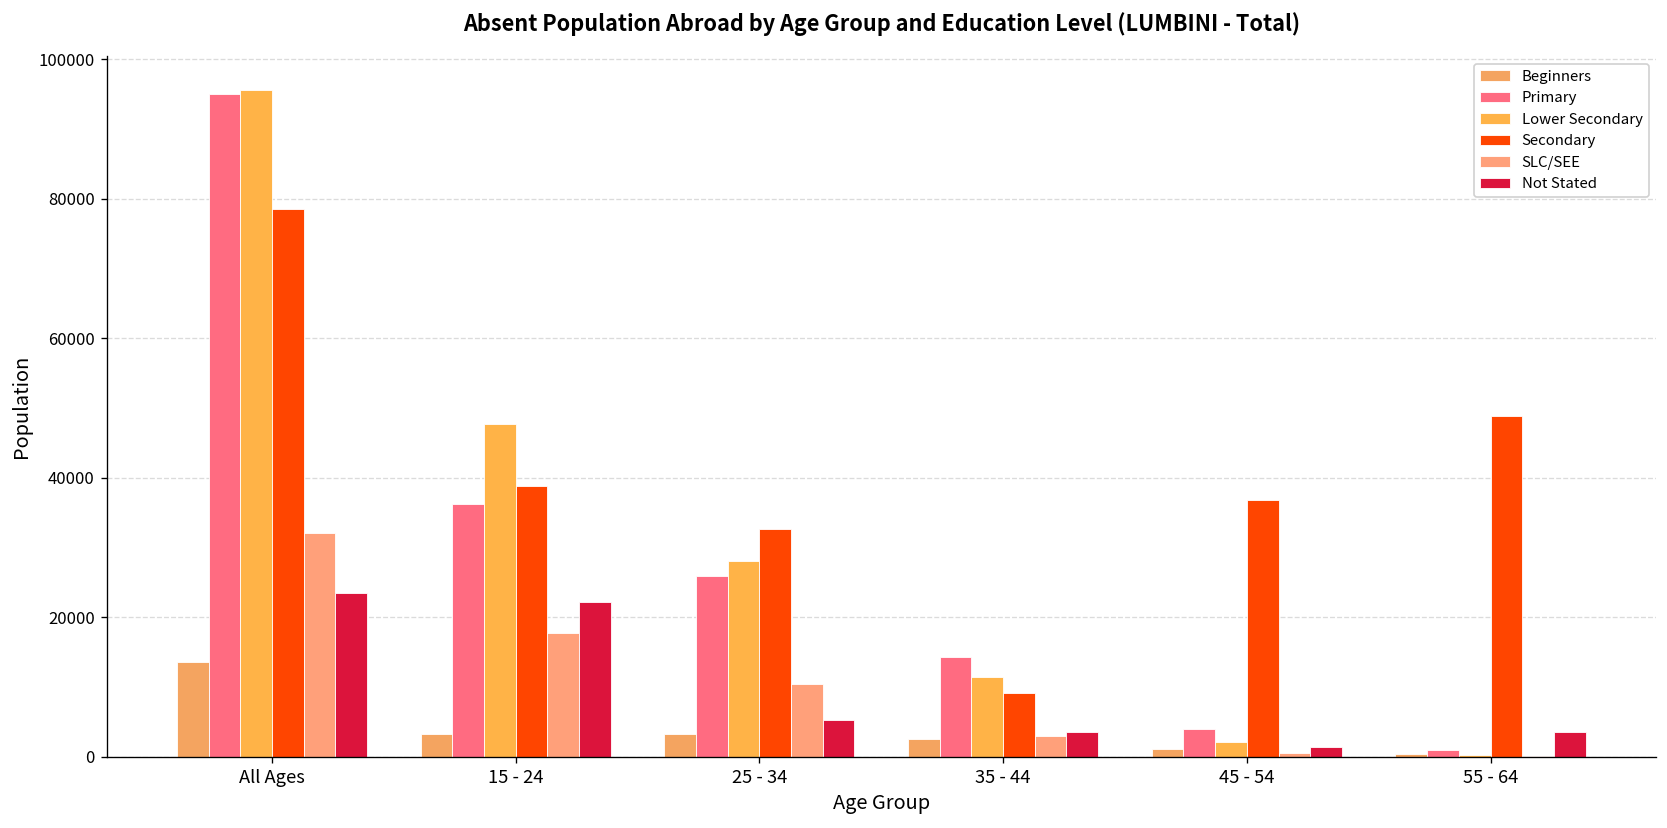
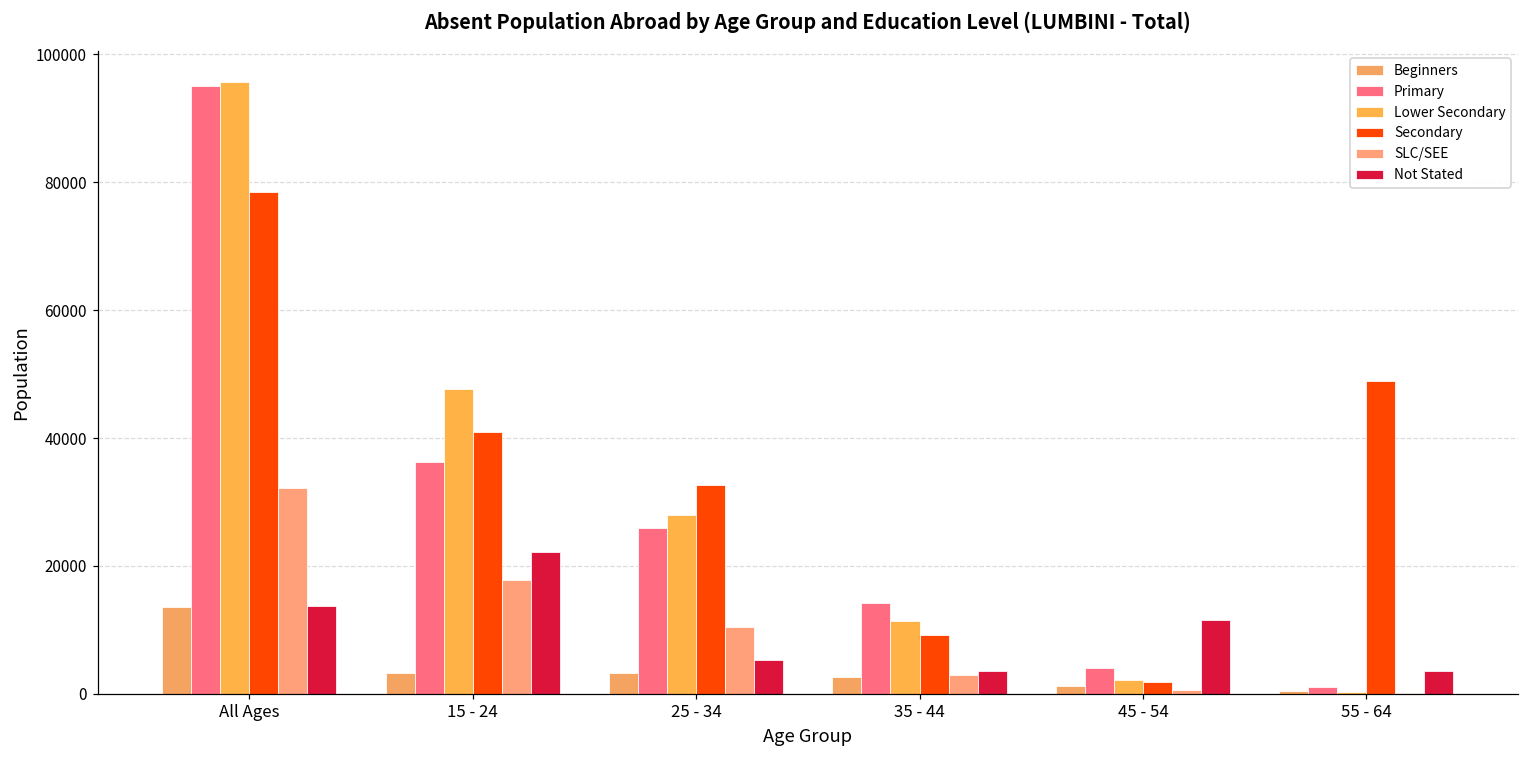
  {
    "Secondary": {
      "All Ages": 79000,
-     "15 - 24": 39000,
+     "15 - 24": 41000,
      "25 - 34": 33000,
      "35 - 44": 9000,
-     "45 - 54": 37000,
+     "45 - 54": 2000,
      "55 - 64": 49000
    },
    "Not Stated": {
-     "All Ages": 24000,
+     "All Ages": 14000,
      "15 - 24": 22000,
      "25 - 34": 5000,
      "35 - 44": 4000,
-     "45 - 54": 1000,
+     "45 - 54": 11000,
      "55 - 64": 4000
    }
  }
